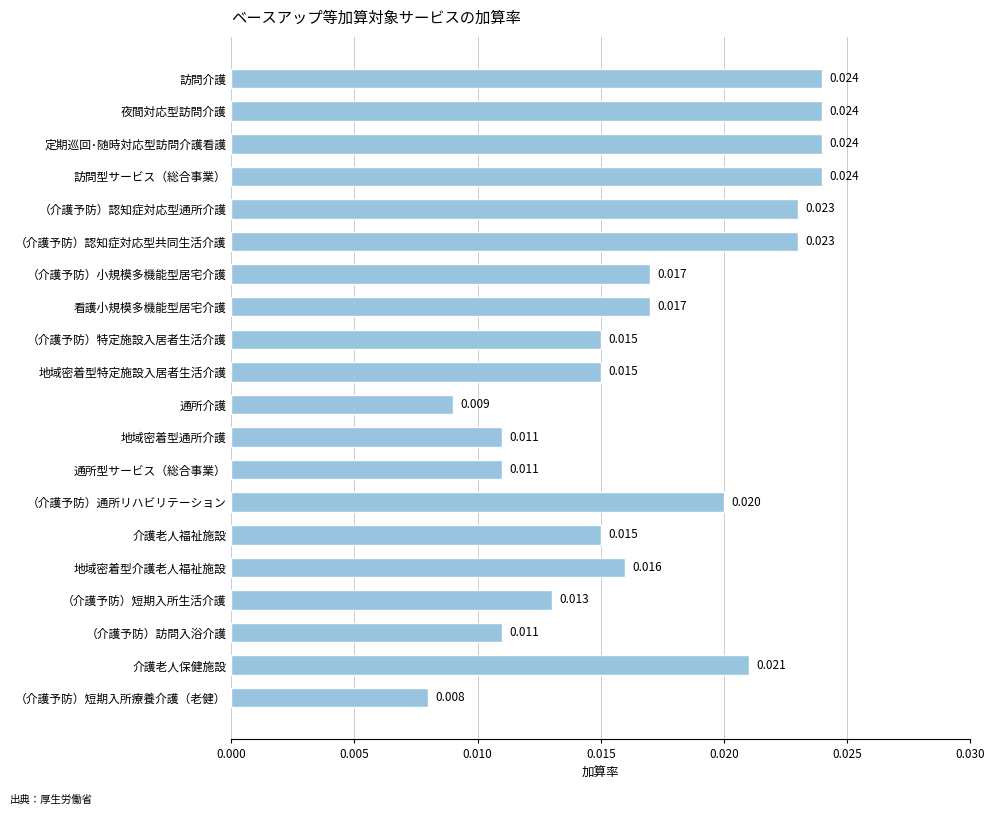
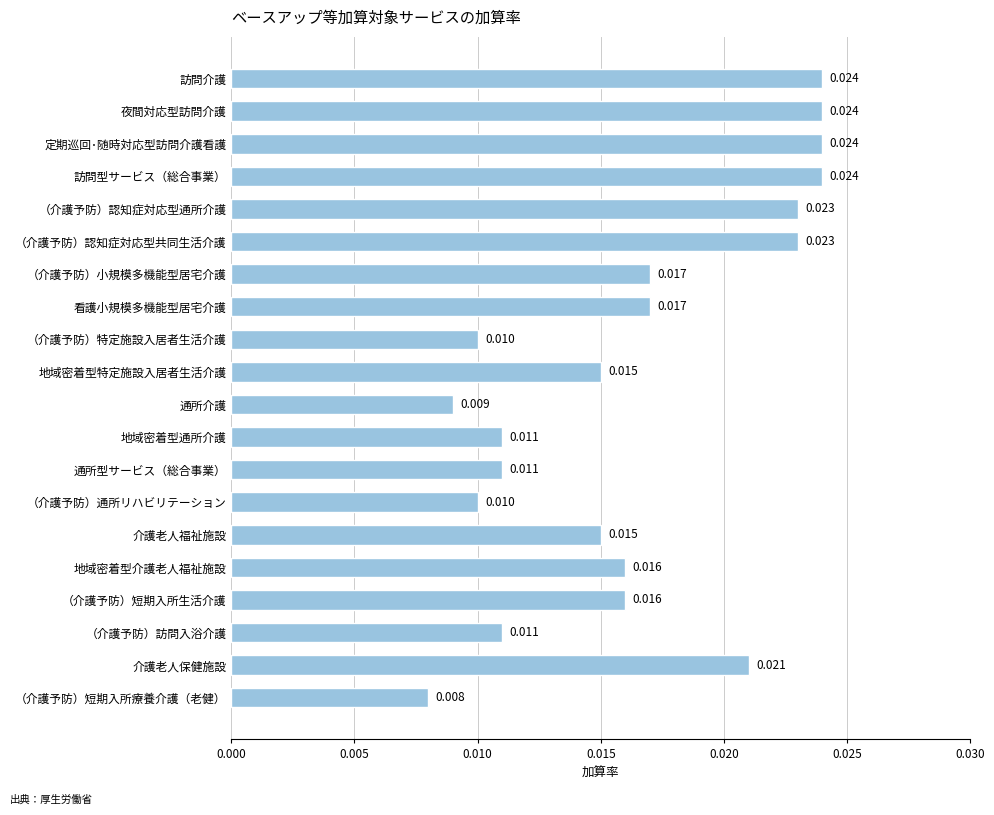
  {
    "訪問介護": 0.024,
    "夜間対応型訪問介護": 0.024,
    "定期巡回･随時対応型訪問介護看護": 0.024,
    "訪問型サービス（総合事業）": 0.024,
    "（介護予防）認知症対応型通所介護": 0.023,
    "（介護予防）認知症対応型共同生活介護": 0.023,
    "（介護予防）小規模多機能型居宅介護": 0.017,
    "看護小規模多機能型居宅介護": 0.017,
-   "（介護予防）特定施設入居者生活介護": 0.015,
+   "（介護予防）特定施設入居者生活介護": 0.010,
    "地域密着型特定施設入居者生活介護": 0.015,
    "通所介護": 0.009,
    "地域密着型通所介護": 0.011,
    "通所型サービス（総合事業）": 0.011,
-   "（介護予防）通所リハビリテーション": 0.020,
+   "（介護予防）通所リハビリテーション": 0.010,
    "介護老人福祉施設": 0.015,
    "地域密着型介護老人福祉施設": 0.016,
-   "（介護予防）短期入所生活介護": 0.013,
+   "（介護予防）短期入所生活介護": 0.016,
    "（介護予防）訪問入浴介護": 0.011,
    "介護老人保健施設": 0.021,
    "（介護予防）短期入所療養介護（老健）": 0.008
  }
